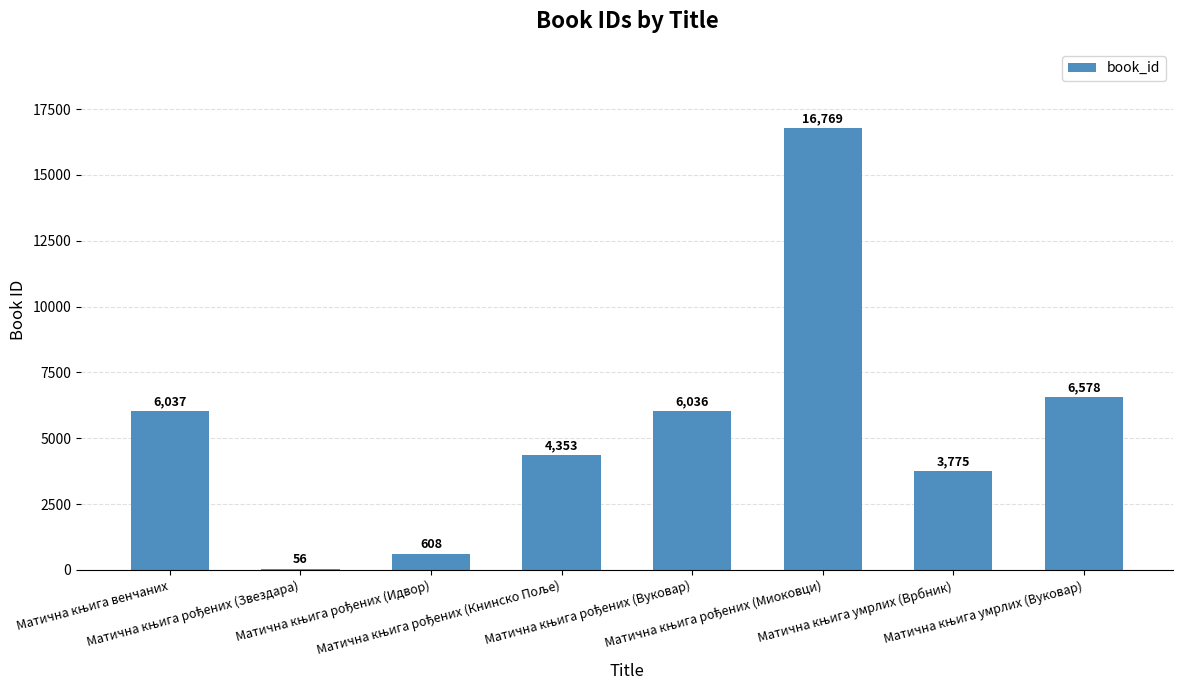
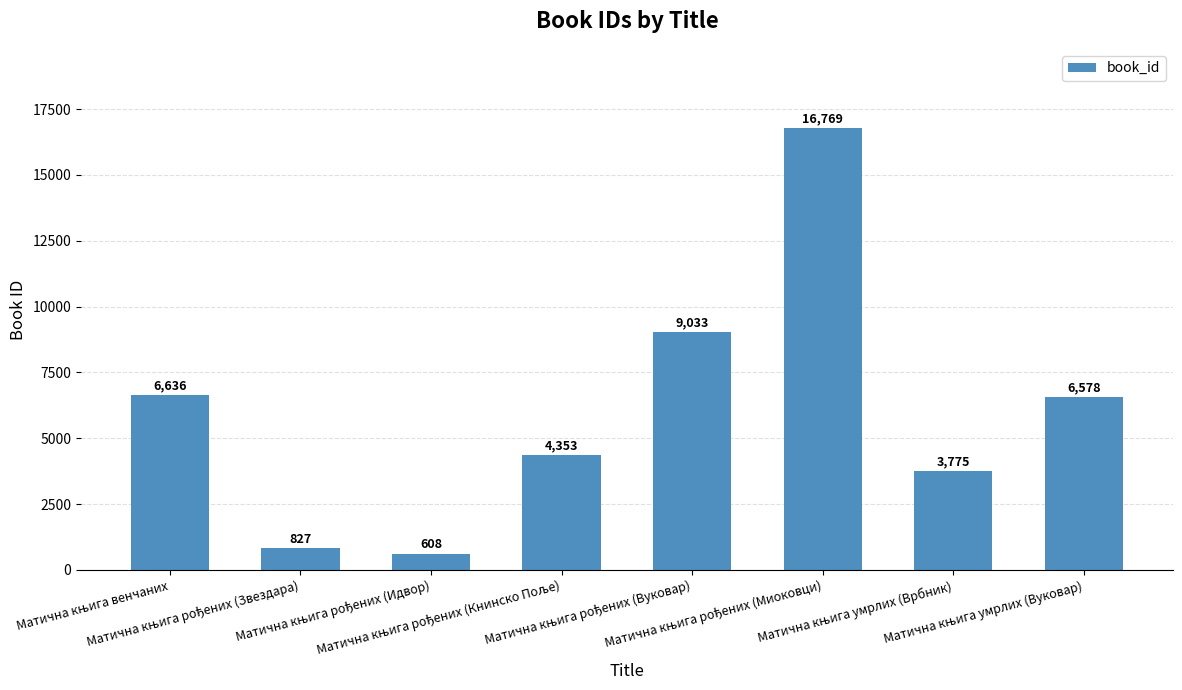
  {
-   "Матична књига венчаних": "6,037",
-   "Матична књига рођених (Звездара)": "56",
+   "Матична књига венчаних": "6,636",
+   "Матична књига рођених (Звездара)": "827",
    "Матична књига рођених (Идвор)": "608",
    "Матична књига рођених (Книнско Поље)": "4,353",
-   "Матична књига рођених (Вуковар)": "6,036",
+   "Матична књига рођених (Вуковар)": "9,033",
    "Матична књига рођених (Миоковци)": "16,769",
    "Матична књига умрлих (Врбник)": "3,775",
    "Матична књига умрлих (Вуковар)": "6,578"
  }
